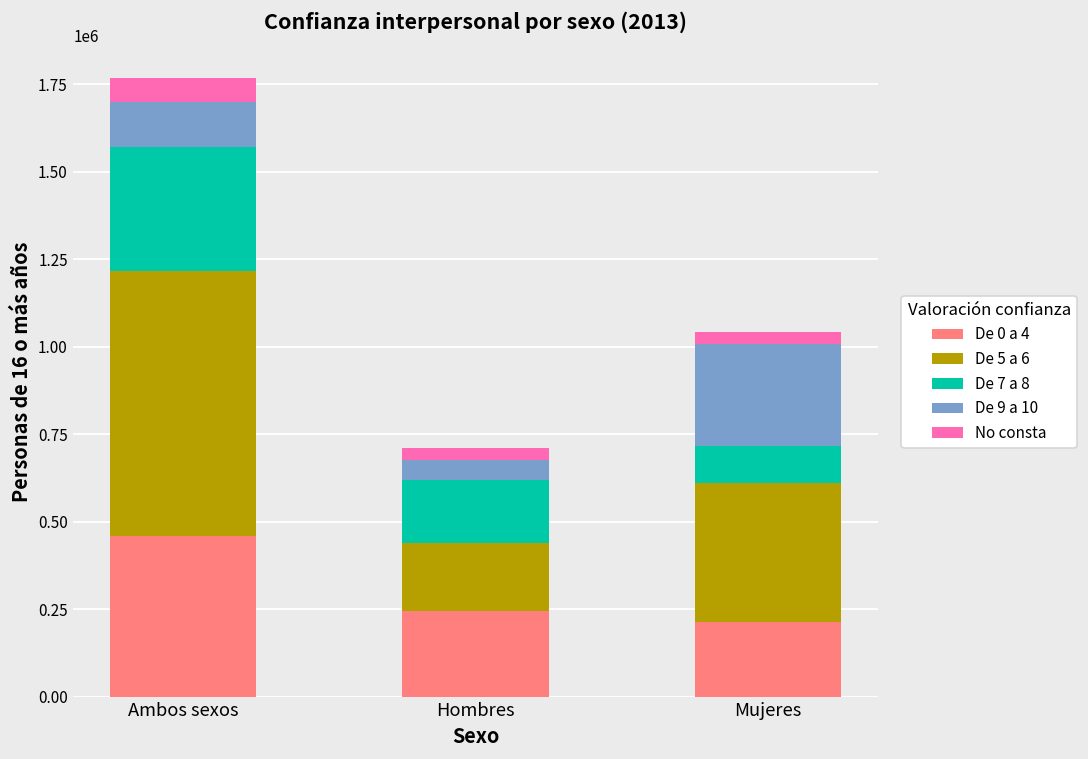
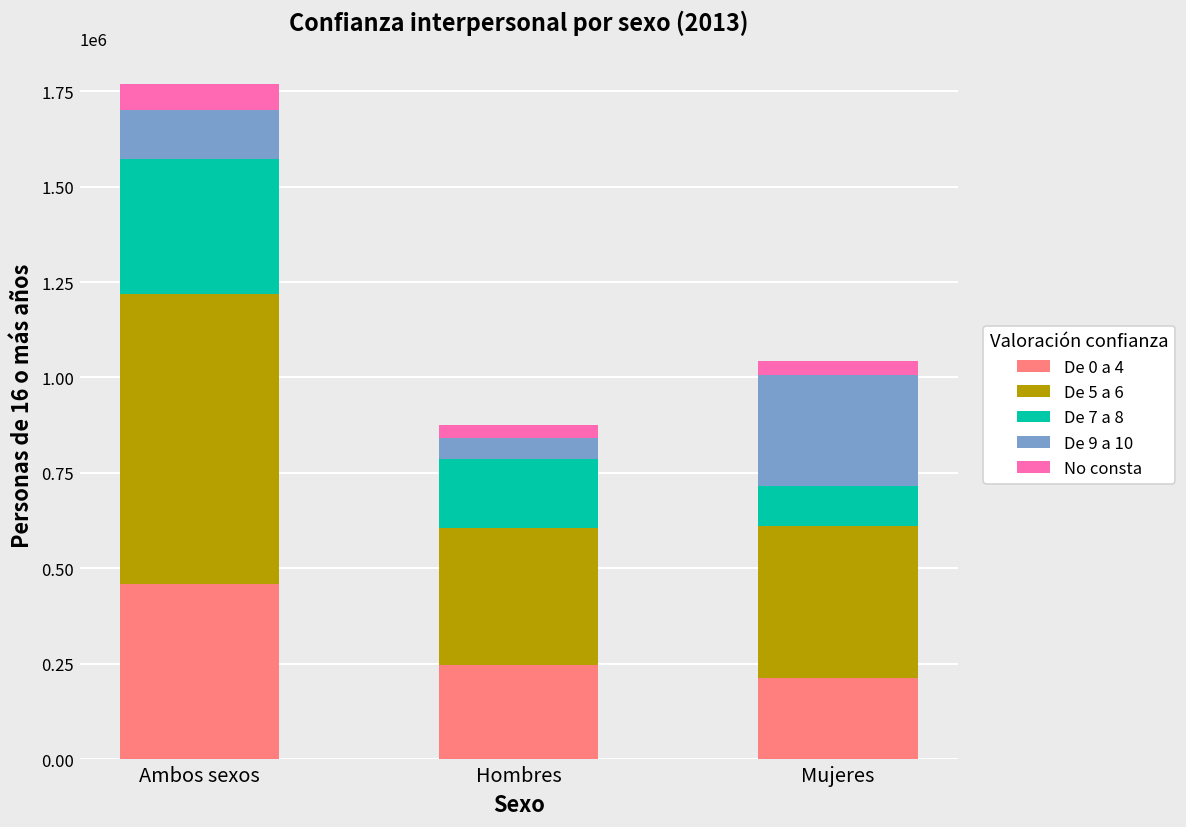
  {
    "De 5 a 6": {
      "Ambos sexos": 760000,
-     "Hombres": 190000,
+     "Hombres": 360000,
      "Mujeres": 400000
    },
    "De 7 a 8": {
      "Ambos sexos": 350000,
      "Hombres": 180000,
      "Mujeres": 100000
    },
    "De 9 a 10": {
      "Ambos sexos": 130000,
      "Hombres": 60000,
      "Mujeres": 290000
    }
  }
